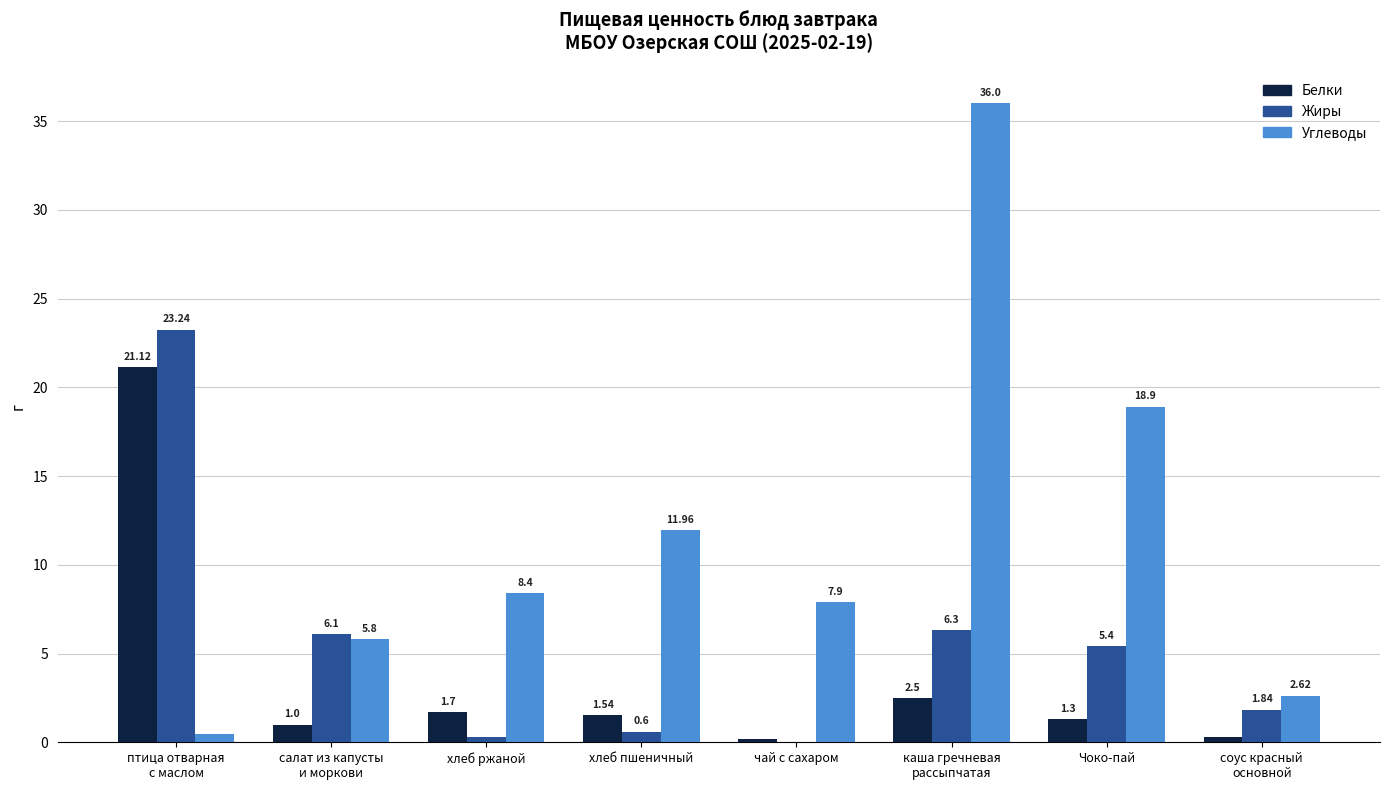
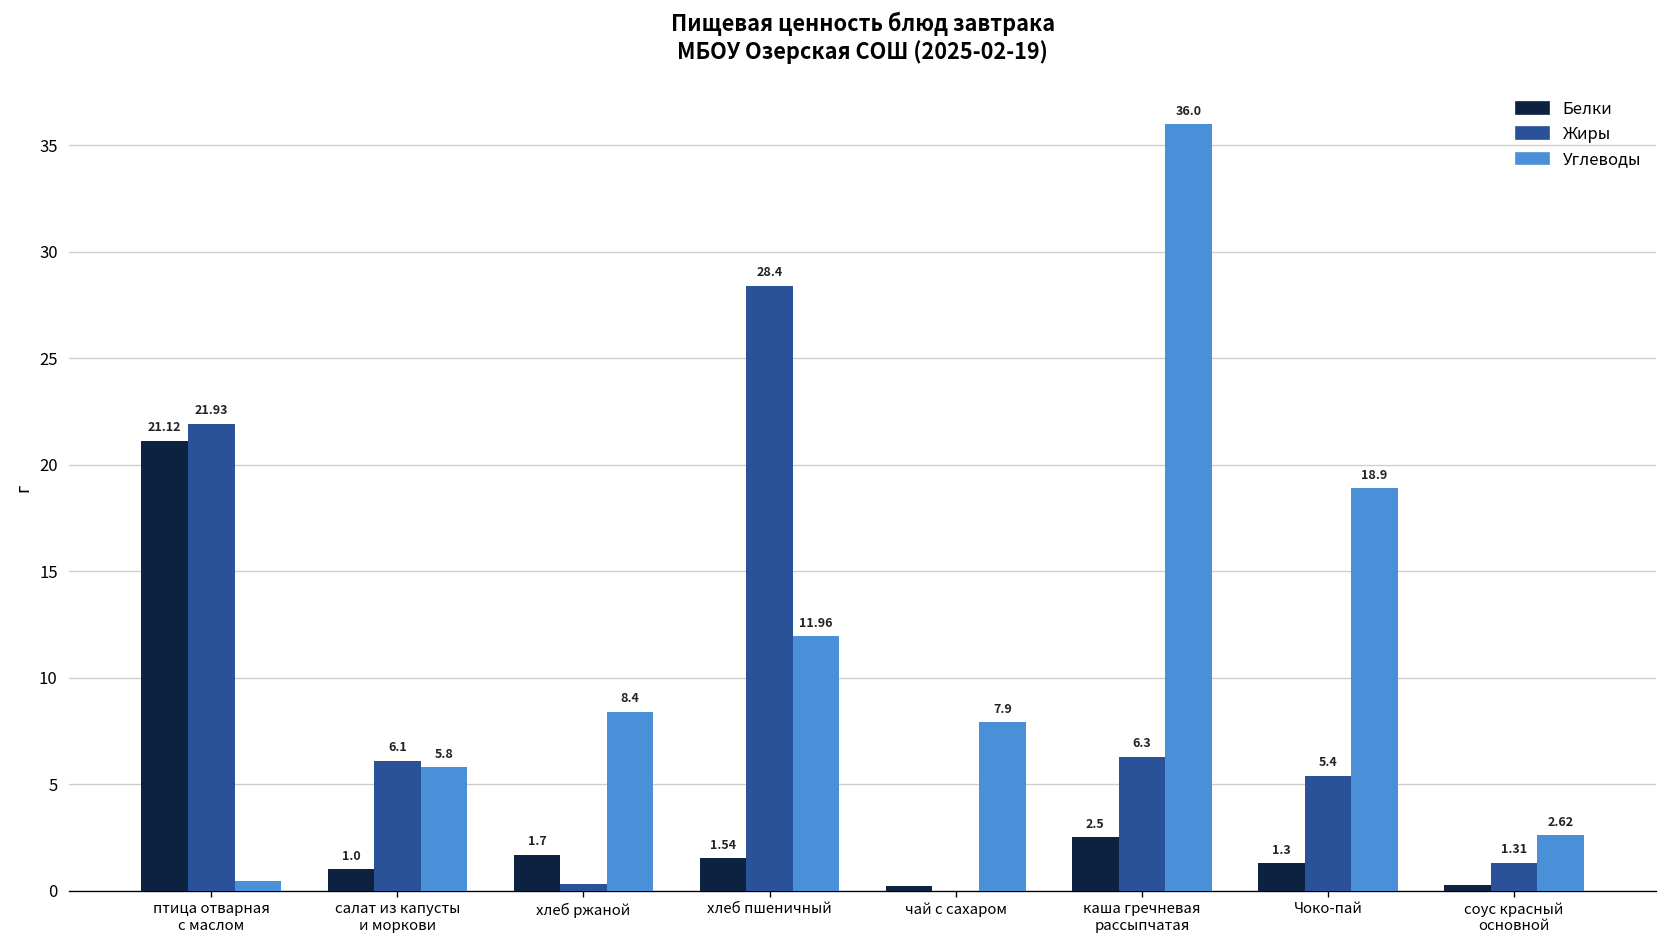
  {
    "Белки": {
      "птица отварная с маслом": 21.12,
      "салат из капусты и моркови": 1.0,
      "хлеб ржаной": 1.7,
      "хлеб пшеничный": 1.54,
      "каша гречневая рассыпчатая": 2.5,
      "Чоко-пай": 1.3
    },
    "Жиры": {
-     "птица отварная с маслом": 23.24,
+     "птица отварная с маслом": 21.93,
      "салат из капусты и моркови": 6.1,
-     "хлеб пшеничный": 0.6,
+     "хлеб пшеничный": 28.4,
      "каша гречневая рассыпчатая": 6.3,
      "Чоко-пай": 5.4,
-     "соус красный основной": 1.84
+     "соус красный основной": 1.31
    },
    "Углеводы": {
      "салат из капусты и моркови": 5.8,
      "хлеб ржаной": 8.4,
      "хлеб пшеничный": 11.96,
      "чай с сахаром": 7.9,
      "каша гречневая рассыпчатая": 36.0,
      "Чоко-пай": 18.9,
      "соус красный основной": 2.62
    }
  }
